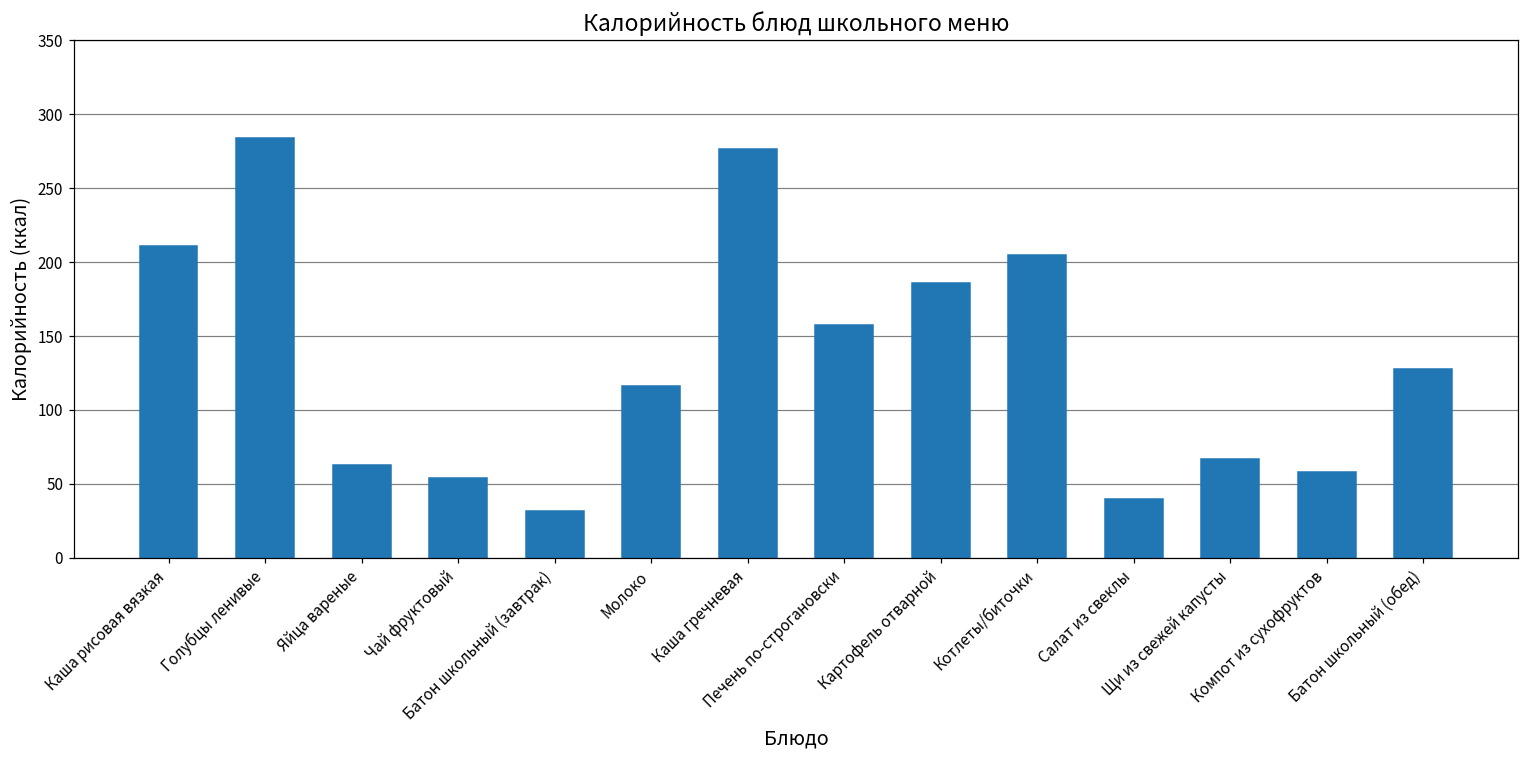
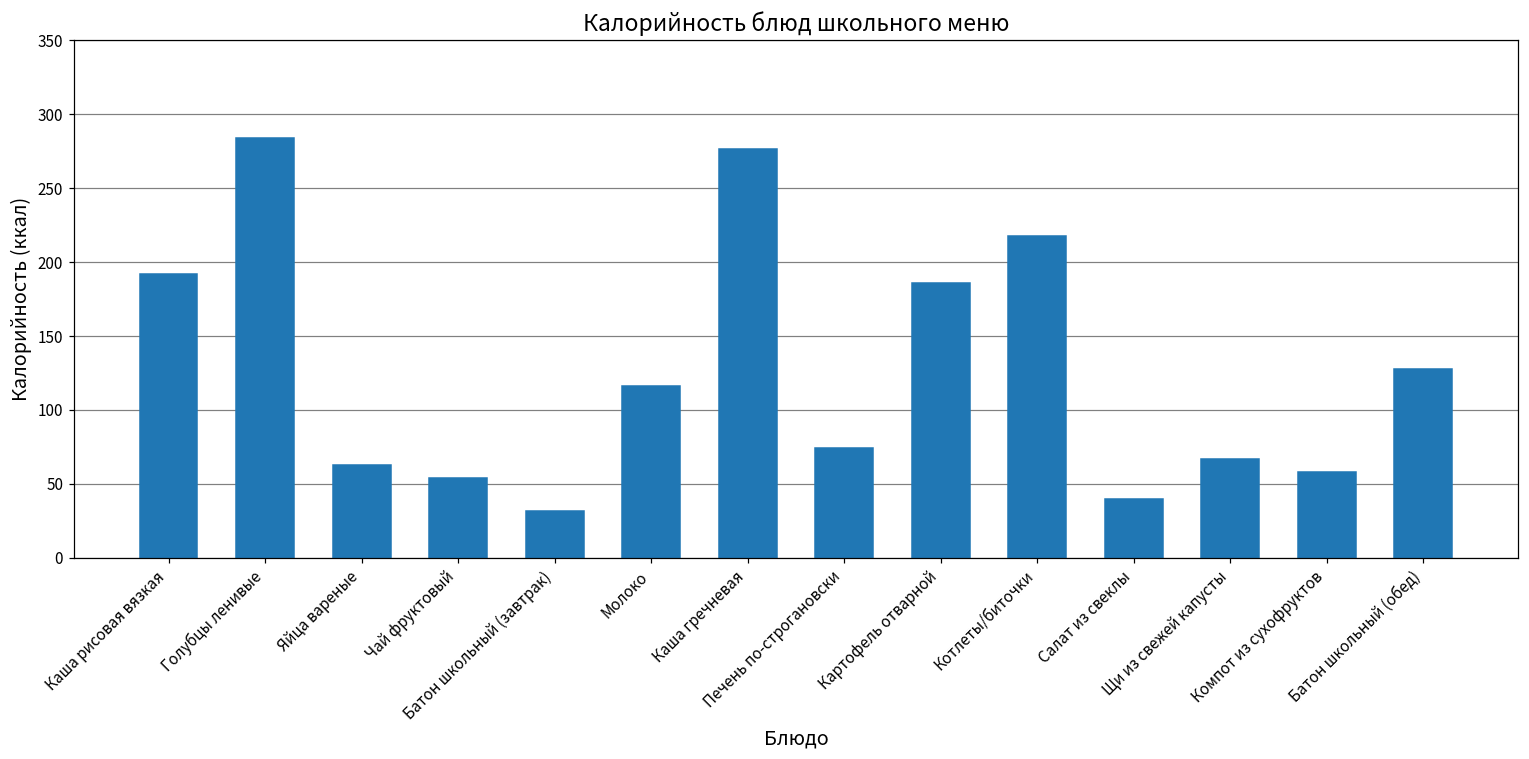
  {
-   "Каша рисовая вязкая": 211,
+   "Каша рисовая вязкая": 192,
    "Голубцы ленивые": 284,
    "Яйца вареные": 63,
    "Чай фруктовый": 54,
    "Батон школьный (завтрак)": 32,
    "Молоко": 116,
    "Каша гречневая": 277,
-   "Печень по-строгановски": 157,
+   "Печень по-строгановски": 74,
    "Картофель отварной": 186,
-   "Котлеты/биточки": 205,
+   "Котлеты/биточки": 218,
    "Салат из свеклы": 40,
    "Щи из свежей капусты": 67,
    "Компот из сухофруктов": 58,
    "Батон школьный (обед)": 128
  }
